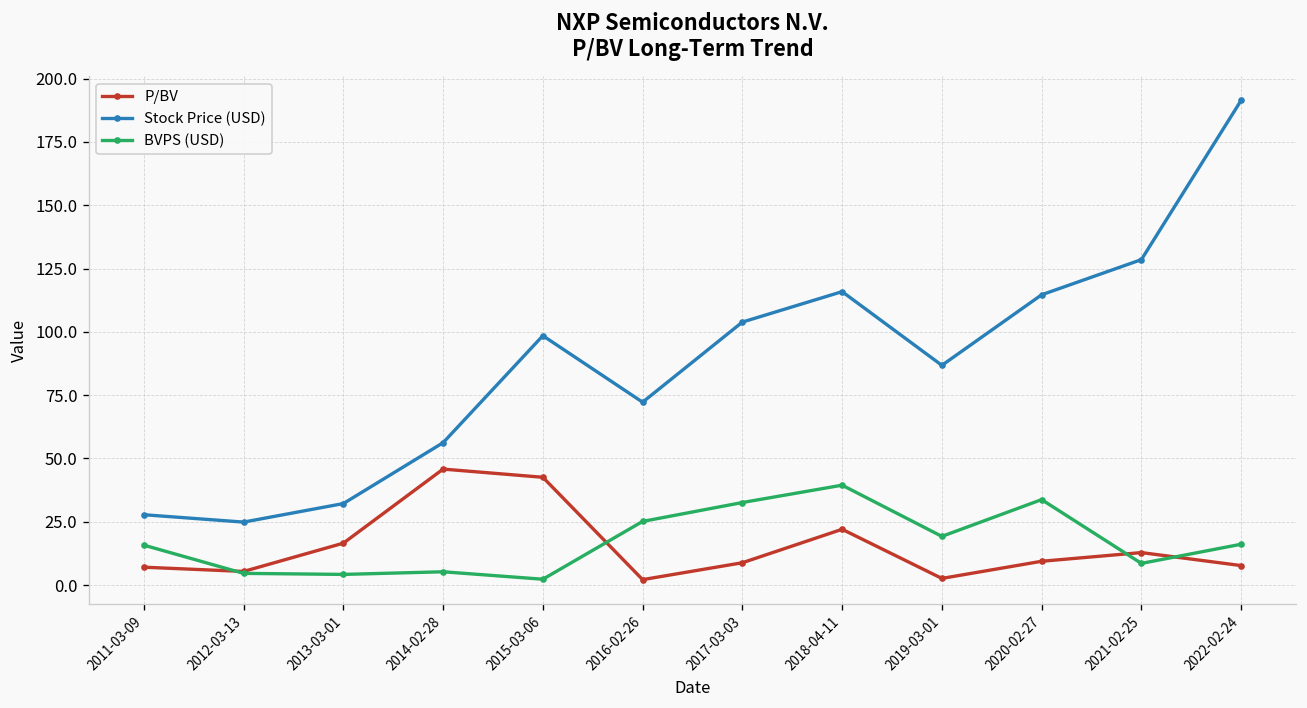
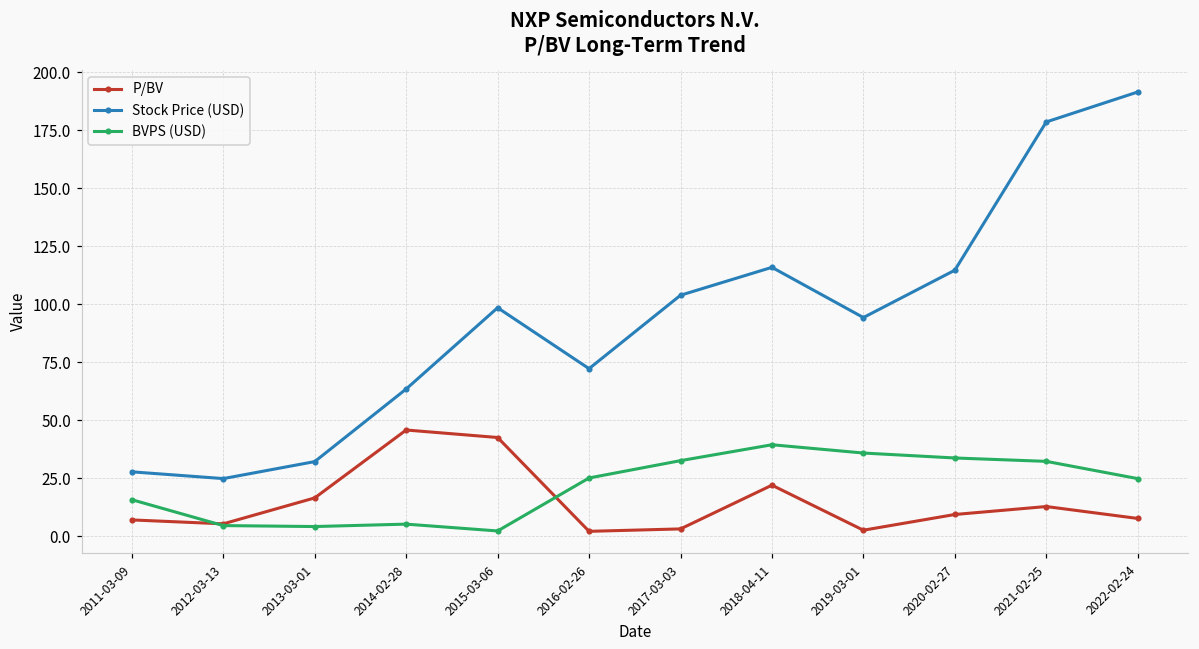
  {
    "P/BV": {
      "2011-03-09": 7,
      "2013-03-01": 17,
      "2014-02-28": 46,
      "2015-03-06": 43,
      "2016-02-26": 2,
-     "2017-03-03": 9,
+     "2017-03-03": 3,
      "2018-04-11": 22,
      "2019-03-01": 3,
      "2020-02-27": 9,
      "2021-02-25": 13,
      "2022-02-24": 8
    },
    "Stock Price (USD)": {
      "2011-03-09": 28,
      "2012-03-13": 25,
      "2013-03-01": 32,
-     "2014-02-28": 56,
+     "2014-02-28": 63,
      "2015-03-06": 98,
      "2016-02-26": 72,
      "2017-03-03": 104,
      "2018-04-11": 116,
-     "2019-03-01": 87,
+     "2019-03-01": 94,
      "2020-02-27": 115,
-     "2021-02-25": 129,
+     "2021-02-25": 179,
      "2022-02-24": 191
    },
    "BVPS (USD)": {
      "2011-03-09": 16,
      "2013-03-01": 4,
      "2014-02-28": 5,
      "2015-03-06": 2,
      "2016-02-26": 25,
      "2017-03-03": 33,
      "2018-04-11": 39,
-     "2019-03-01": 19,
+     "2019-03-01": 36,
      "2020-02-27": 34,
-     "2021-02-25": 9,
-     "2022-02-24": 16
+     "2021-02-25": 32,
+     "2022-02-24": 25
    }
  }
